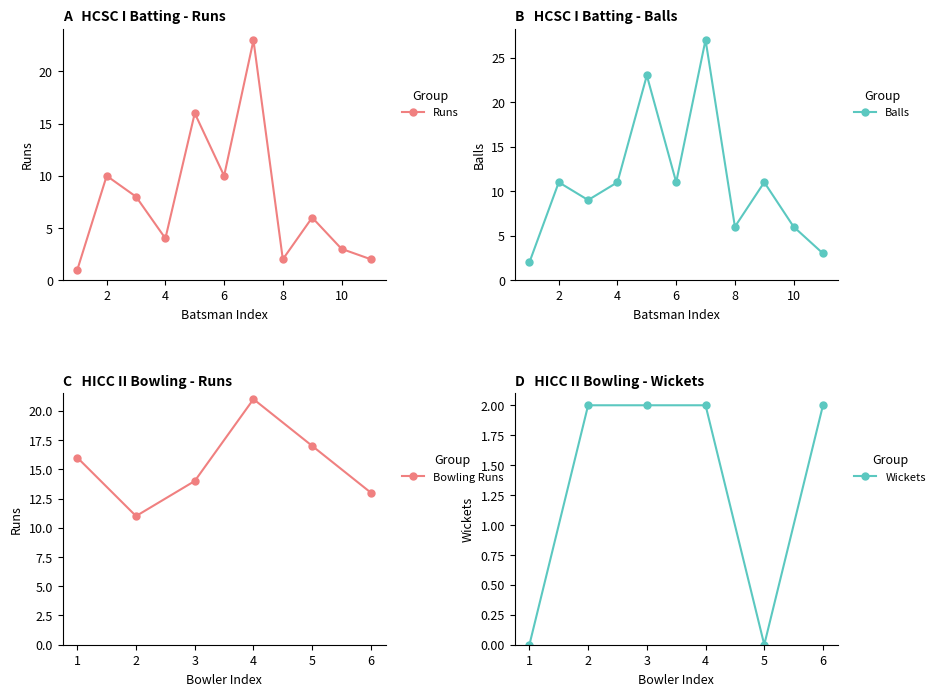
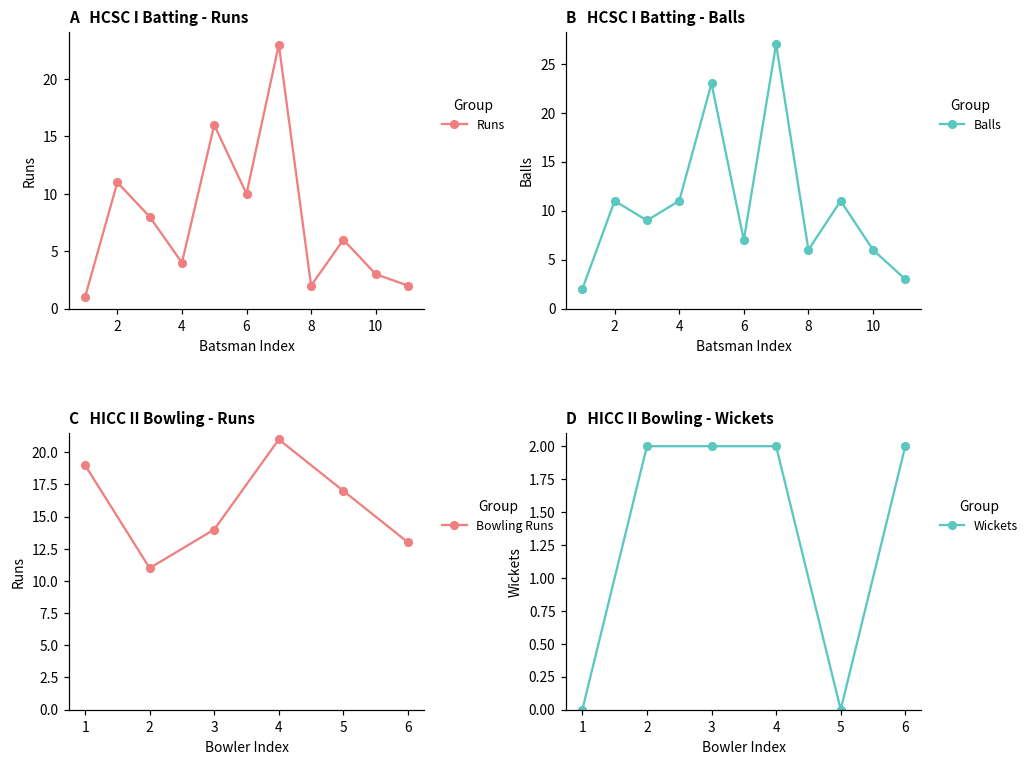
  {
    "A HCSC I Batting - Runs": {
-     "2": 10,
+     "2": 11,
      "4": 4,
      "6": 10,
      "8": 2,
      "10": 3
    },
    "B HCSC I Batting - Balls": {
      "2": 11,
      "4": 11,
-     "6": 11,
+     "6": 7,
      "8": 6,
      "10": 6
    },
    "C HICC II Bowling - Runs": {
-     "1": 16,
+     "1": 19,
      "2": 11,
      "3": 14,
      "4": 21,
      "5": 17,
      "6": 13
    },
    "D HICC II Bowling - Wickets": {
      "1": 0.00,
      "2": 2.00,
      "3": 2.00,
      "4": 2.00,
      "5": 0.00,
      "6": 2.00
    }
  }
